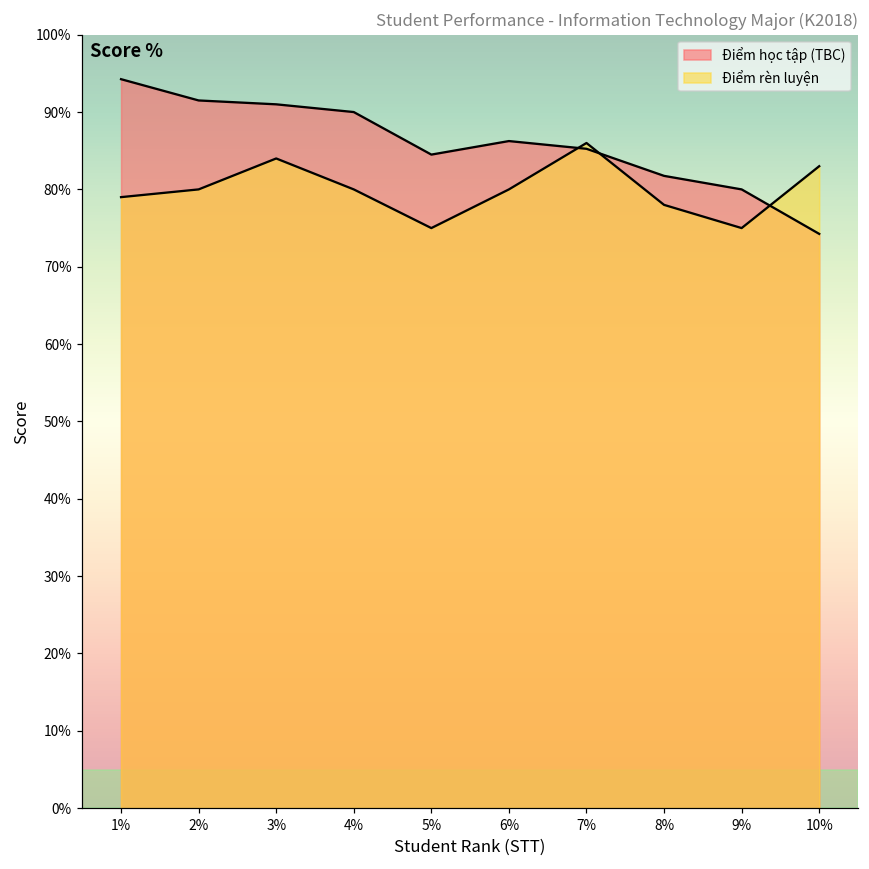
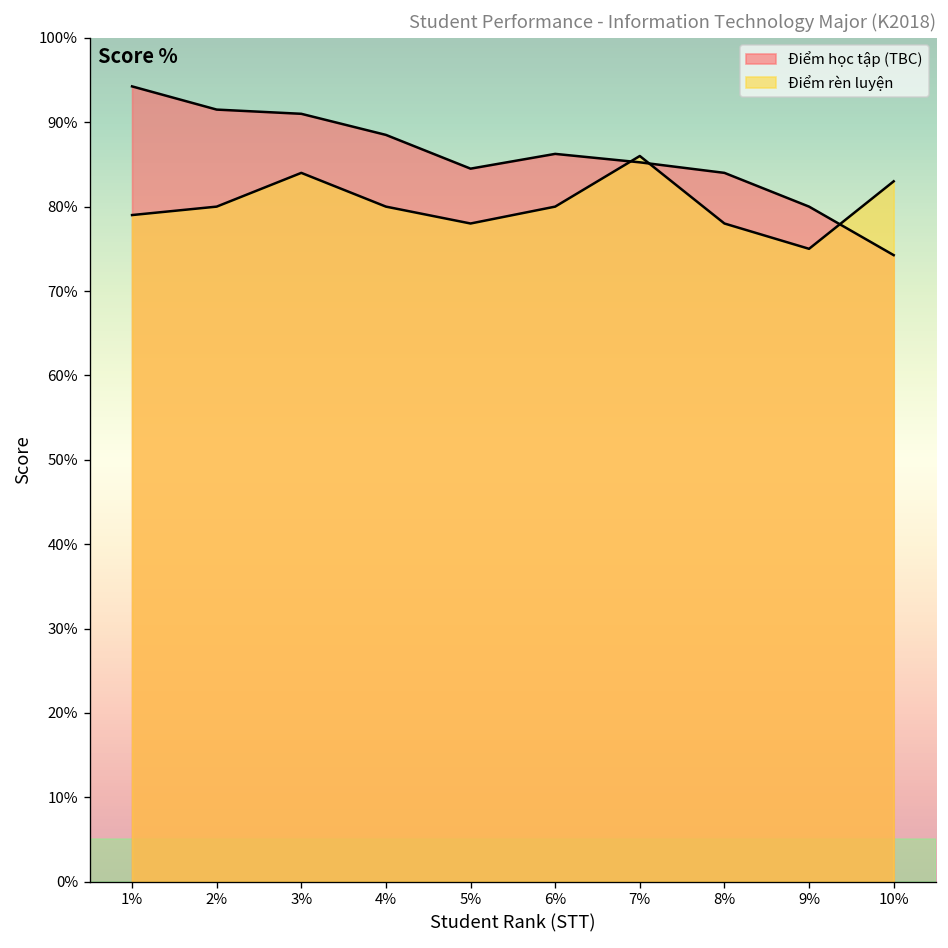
  {
    "Điểm học tập (TBC)": {
      "1%": "94%",
      "2%": "92%",
      "3%": "91%",
-     "4%": "90%",
+     "4%": "89%",
      "5%": "85%",
      "6%": "86%",
      "7%": "85%",
-     "8%": "82%",
+     "8%": "84%",
      "9%": "80%",
      "10%": "74%"
    },
    "Điểm rèn luyện": {
      "1%": "79%",
      "2%": "80%",
      "3%": "84%",
      "4%": "80%",
-     "5%": "75%",
+     "5%": "78%",
      "6%": "80%",
      "7%": "86%",
      "8%": "78%",
      "9%": "75%",
      "10%": "83%"
    }
  }
